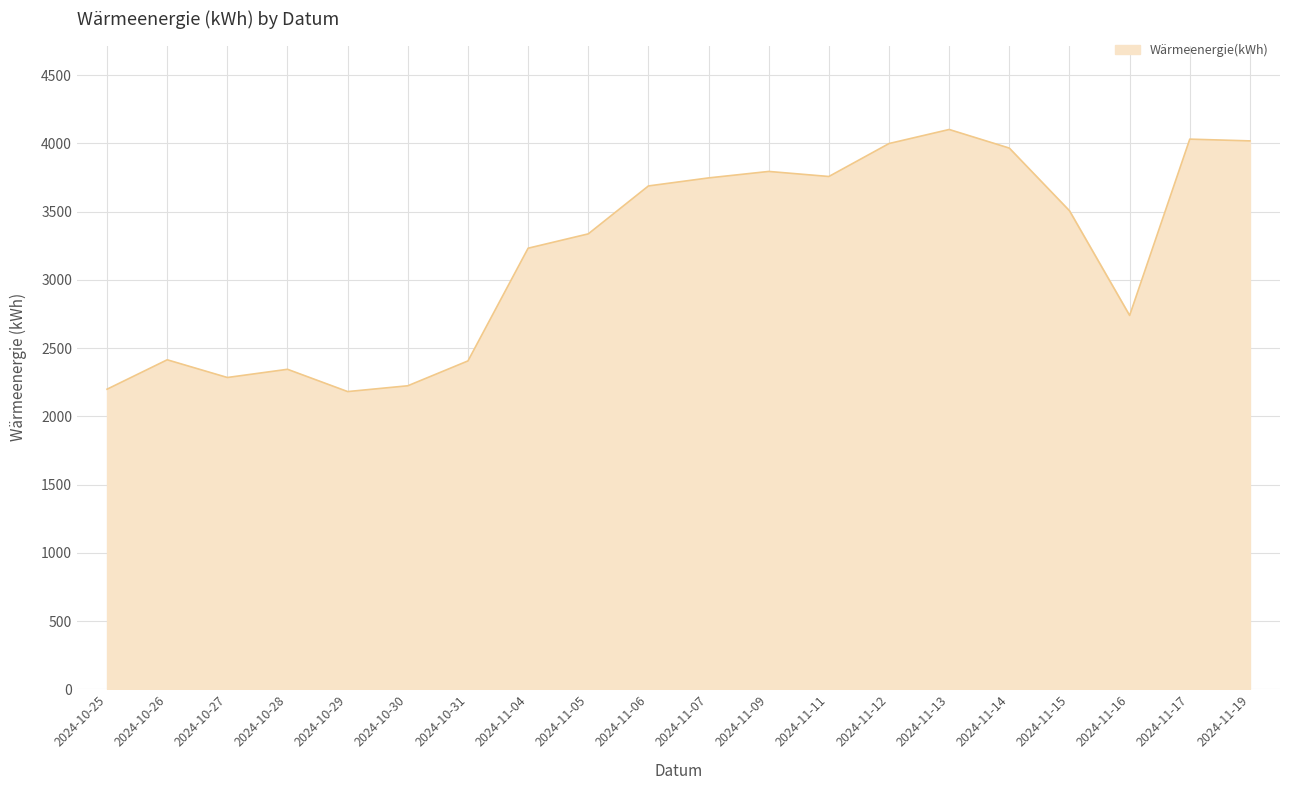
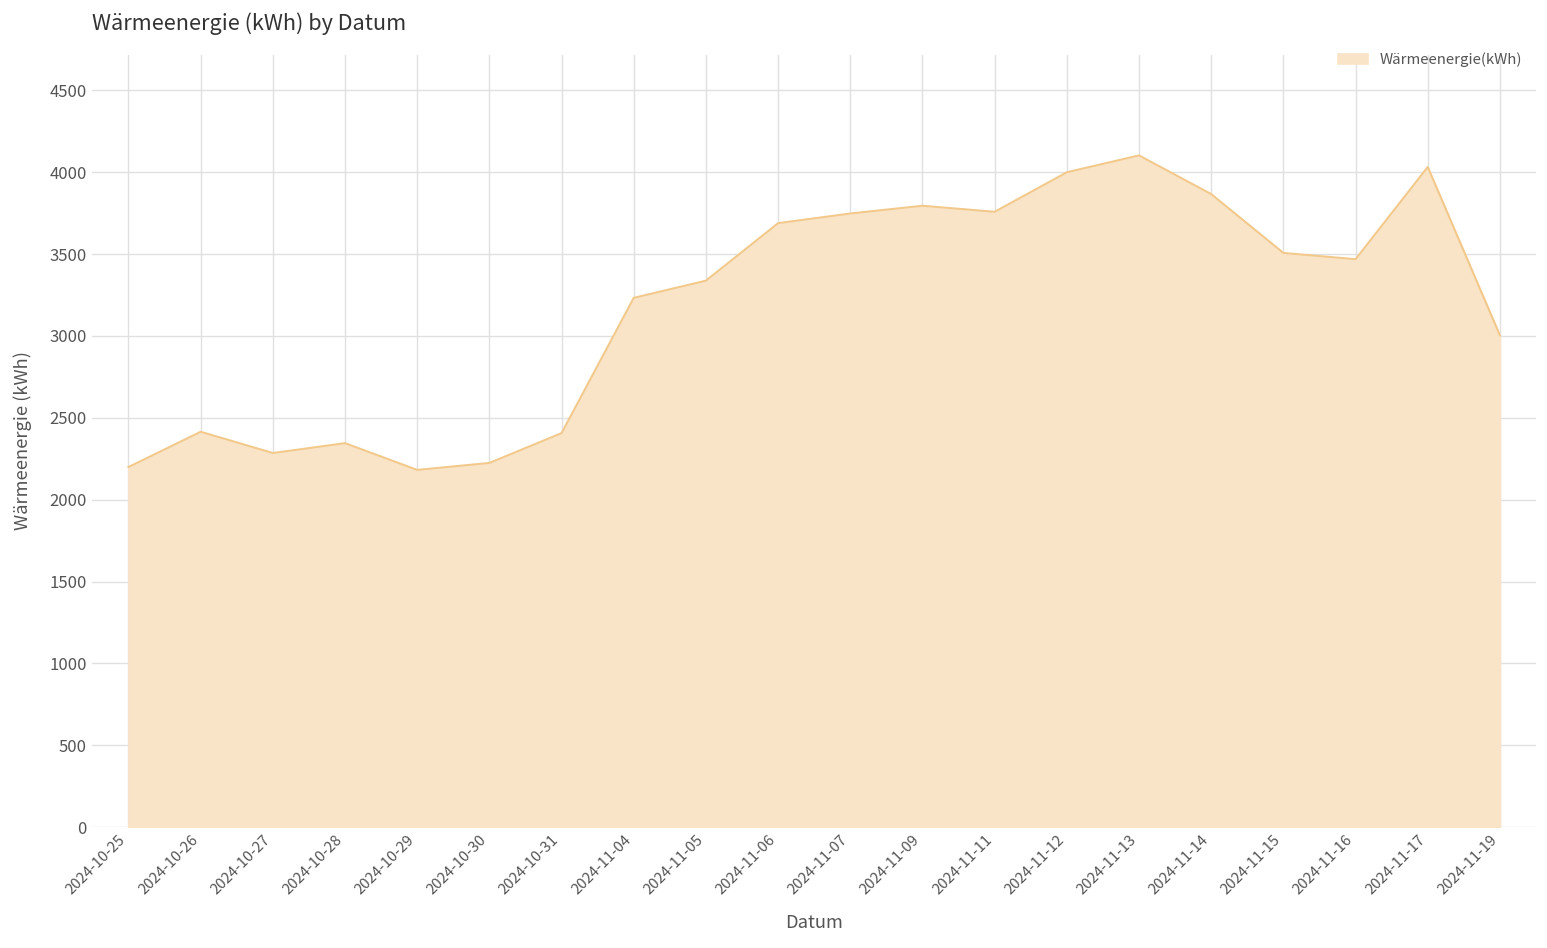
  {
    "2024-10-25": 2200,
    "2024-10-26": 2410,
    "2024-10-27": 2280,
    "2024-10-28": 2350,
    "2024-10-29": 2180,
    "2024-10-30": 2220,
    "2024-10-31": 2410,
    "2024-11-04": 3230,
    "2024-11-05": 3340,
    "2024-11-06": 3690,
    "2024-11-07": 3750,
    "2024-11-09": 3800,
    "2024-11-11": 3760,
    "2024-11-12": 4000,
    "2024-11-13": 4100,
-   "2024-11-14": 3970,
+   "2024-11-14": 3870,
    "2024-11-15": 3510,
-   "2024-11-16": 2740,
+   "2024-11-16": 3470,
    "2024-11-17": 4030,
-   "2024-11-19": 4020
+   "2024-11-19": 3000
  }
